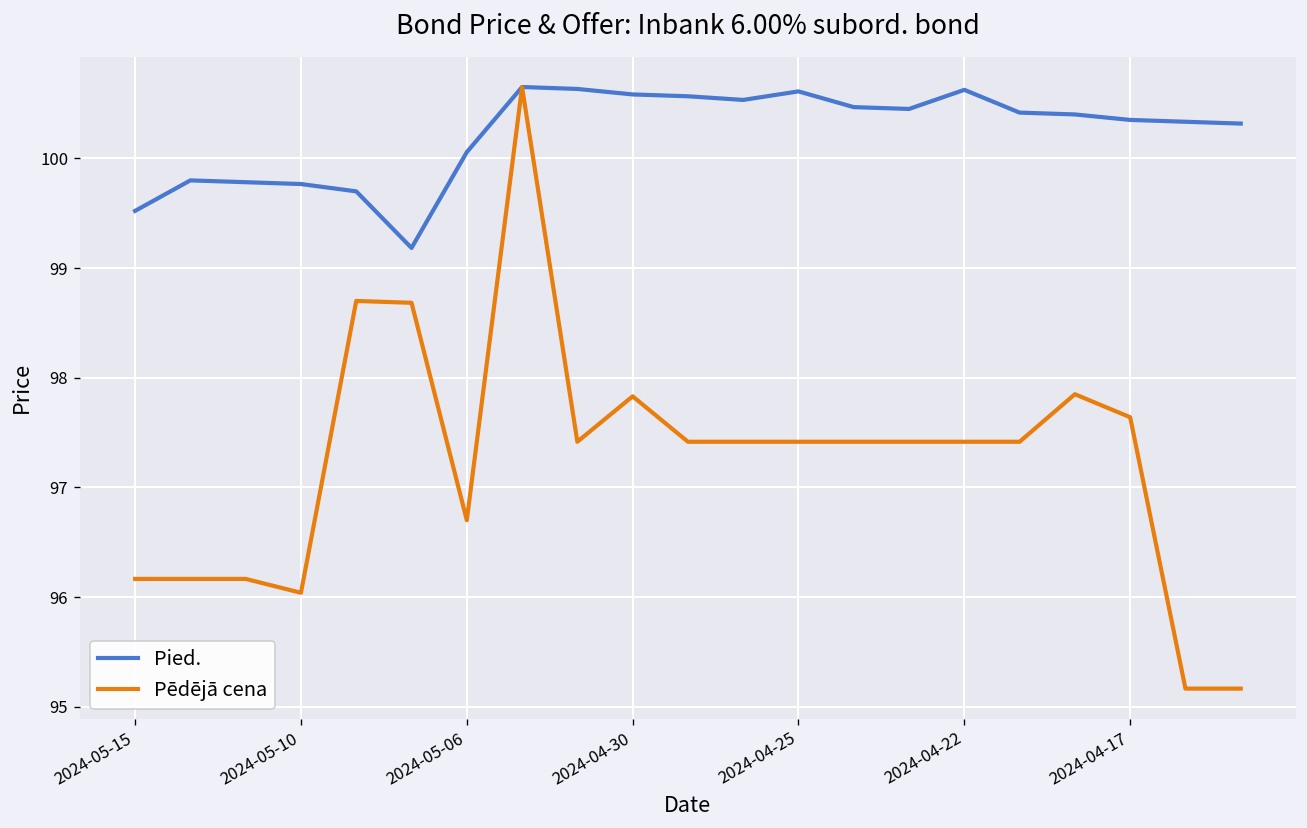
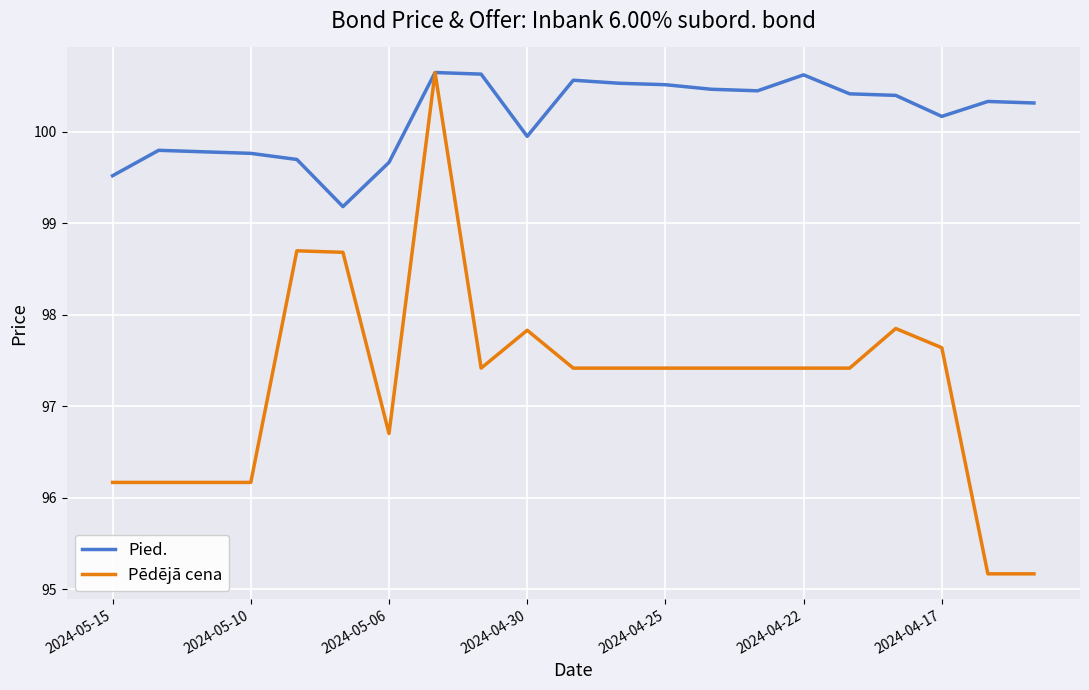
  {
    "Pied.": {
      "2024-05-15": 99.5,
      "2024-05-10": 99.8,
-     "2024-05-06": 100.1,
-     "2024-04-30": 100.6,
-     "2024-04-25": 100.6,
+     "2024-05-06": 99.7,
+     "2024-04-30": 100.0,
+     "2024-04-25": 100.5,
      "2024-04-22": 100.6,
-     "2024-04-17": 100.4
+     "2024-04-17": 100.2
    },
    "Pēdējā cena": {
      "2024-05-15": 96.2,
-     "2024-05-10": 96.0,
+     "2024-05-10": 96.2,
      "2024-05-06": 96.7,
      "2024-04-30": 97.8,
      "2024-04-25": 97.4,
      "2024-04-22": 97.4,
      "2024-04-17": 97.6
    }
  }
